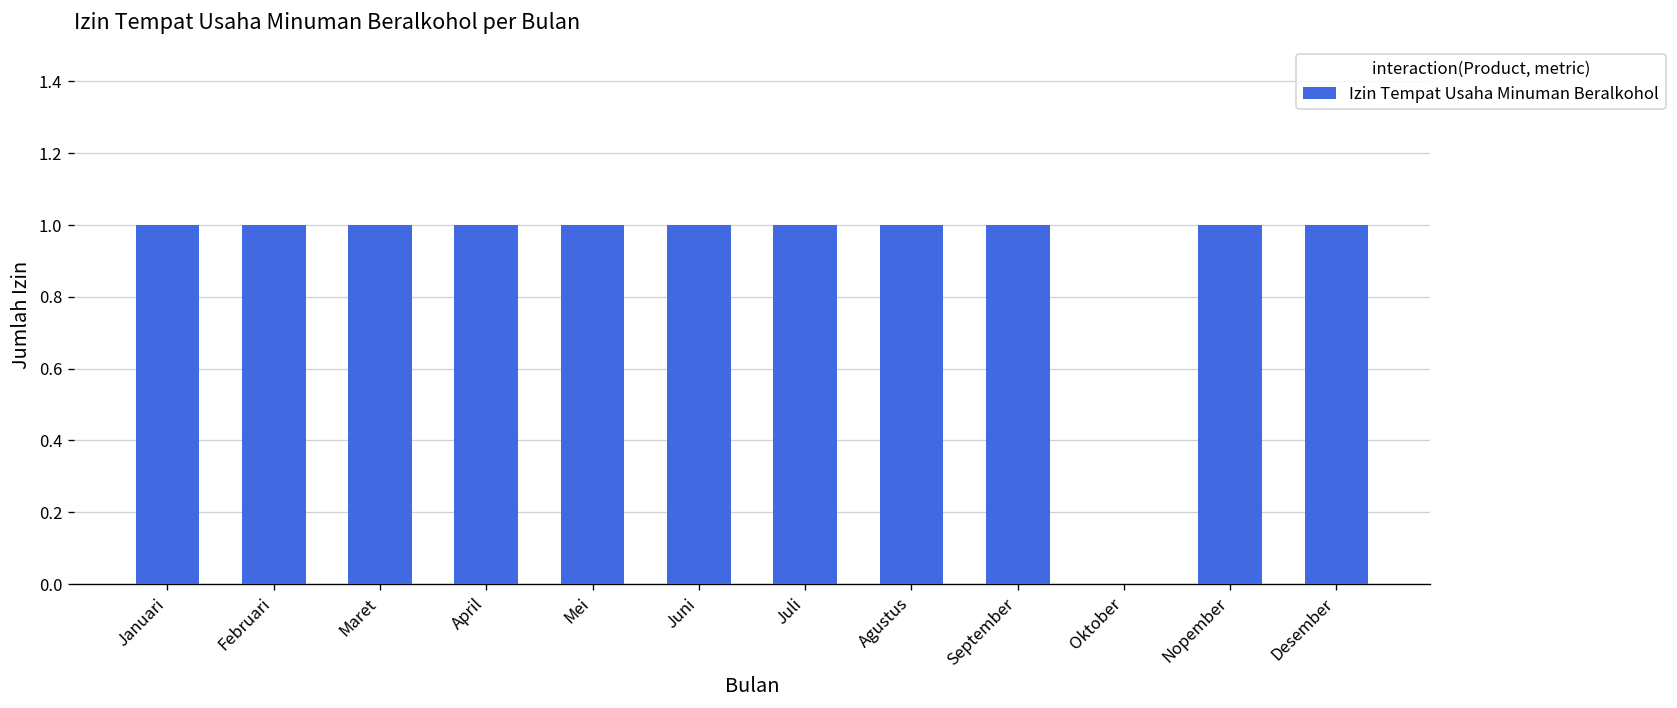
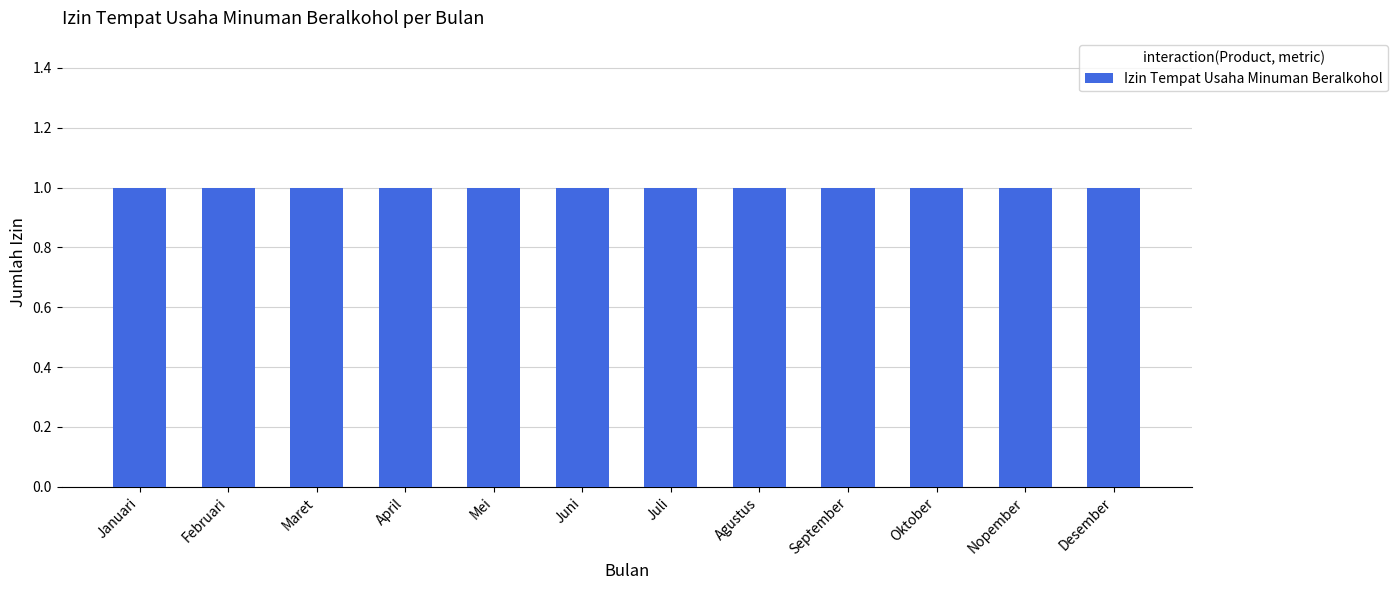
  {
    "Januari": 1,
    "Februari": 1,
    "Maret": 1,
    "April": 1,
    "Mei": 1,
    "Juni": 1,
    "Juli": 1,
    "Agustus": 1,
    "September": 1,
-   "Oktober": 0,
+   "Oktober": 1,
    "Nopember": 1,
    "Desember": 1
  }
